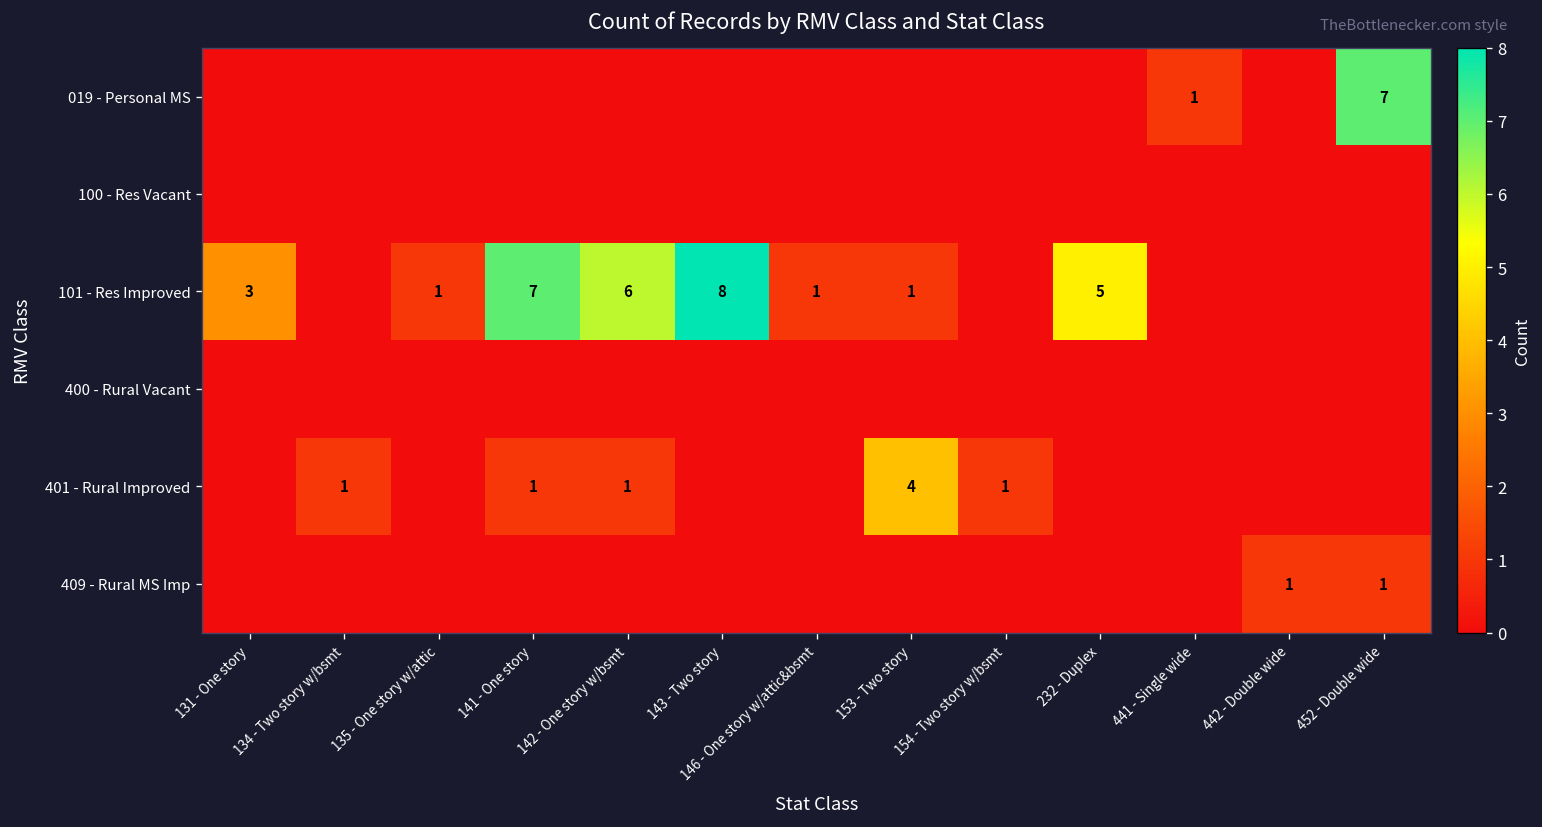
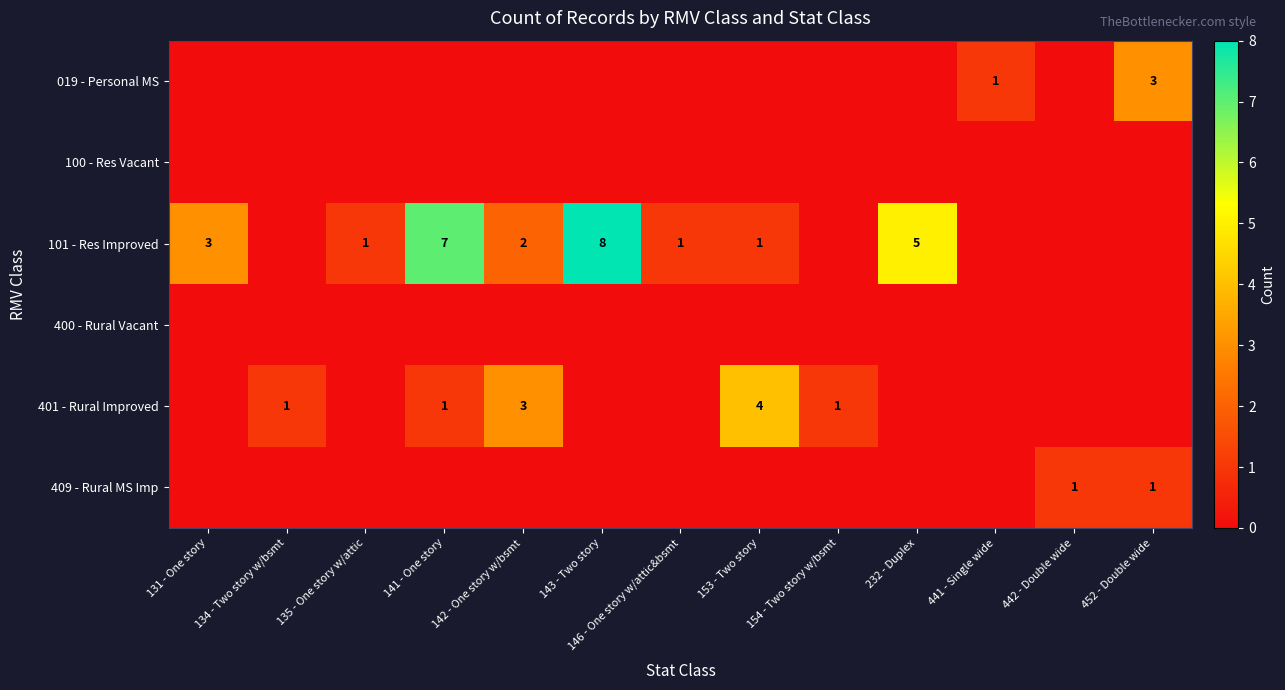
  {
    "019 - Personal MS": {
      "441 - Single wide": 1,
-     "452 - Double wide": 7
+     "452 - Double wide": 3
    },
    "101 - Res Improved": {
      "131 - One story": 3,
      "135 - One story w/attic": 1,
      "141 - One story": 7,
-     "142 - One story w/bsmt": 6,
+     "142 - One story w/bsmt": 2,
      "143 - Two story": 8,
      "146 - One story w/attic&bsmt": 1,
      "153 - Two story": 1,
      "232 - Duplex": 5
    },
    "401 - Rural Improved": {
      "134 - Two story w/bsmt": 1,
      "141 - One story": 1,
-     "142 - One story w/bsmt": 1,
+     "142 - One story w/bsmt": 3,
      "153 - Two story": 4,
      "154 - Two story w/bsmt": 1
    },
    "409 - Rural MS Imp": {
      "442 - Double wide": 1,
      "452 - Double wide": 1
    }
  }
